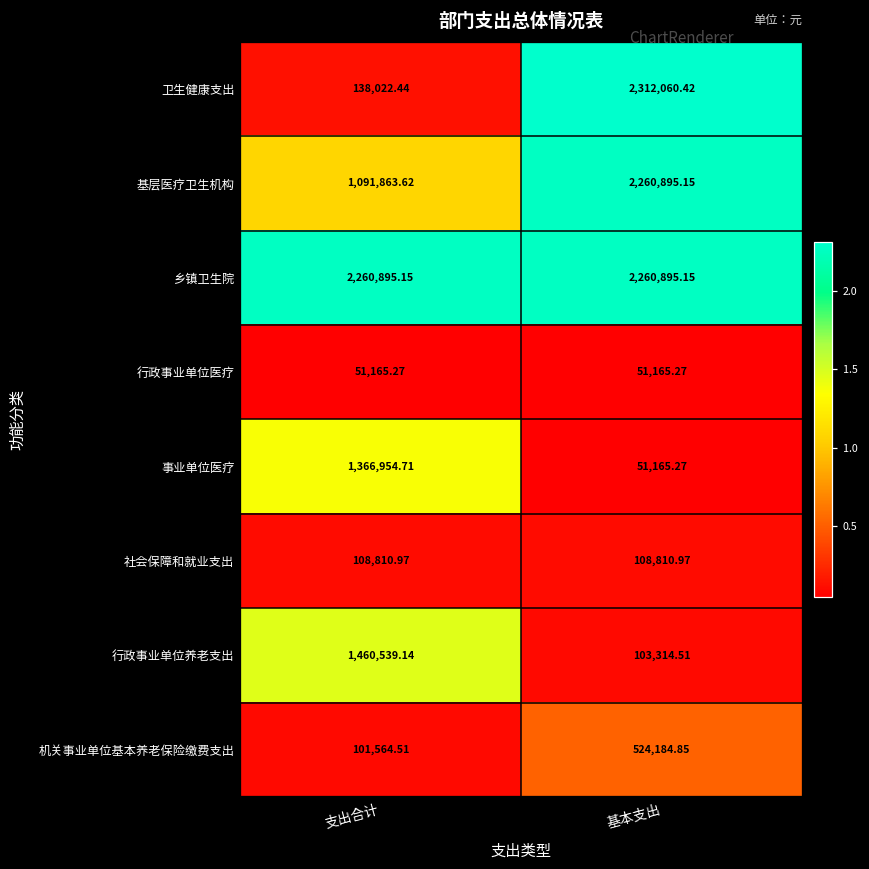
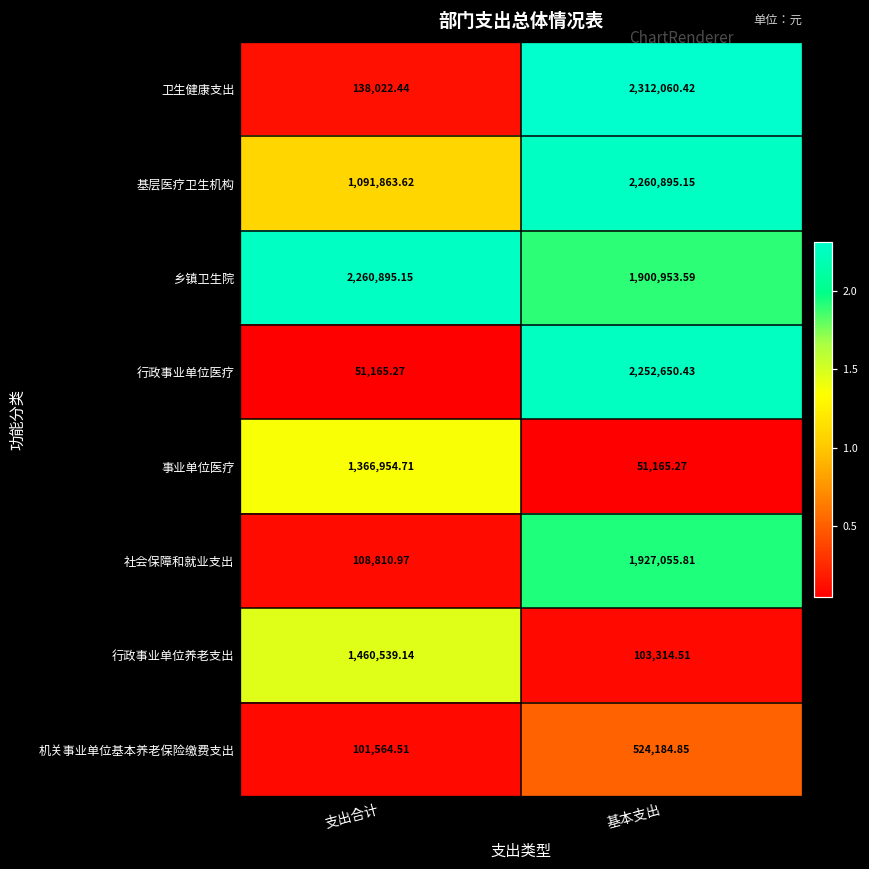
  {
    "卫生健康支出": {
      "支出合计": "138,022.44",
      "基本支出": "2,312,060.42"
    },
    "基层医疗卫生机构": {
      "支出合计": "1,091,863.62",
      "基本支出": "2,260,895.15"
    },
    "乡镇卫生院": {
      "支出合计": "2,260,895.15",
-     "基本支出": "2,260,895.15"
+     "基本支出": "1,900,953.59"
    },
    "行政事业单位医疗": {
      "支出合计": "51,165.27",
-     "基本支出": "51,165.27"
+     "基本支出": "2,252,650.43"
    },
    "事业单位医疗": {
      "支出合计": "1,366,954.71",
      "基本支出": "51,165.27"
    },
    "社会保障和就业支出": {
      "支出合计": "108,810.97",
-     "基本支出": "108,810.97"
+     "基本支出": "1,927,055.81"
    },
    "行政事业单位养老支出": {
      "支出合计": "1,460,539.14",
      "基本支出": "103,314.51"
    },
    "机关事业单位基本养老保险缴费支出": {
      "支出合计": "101,564.51",
      "基本支出": "524,184.85"
    }
  }
